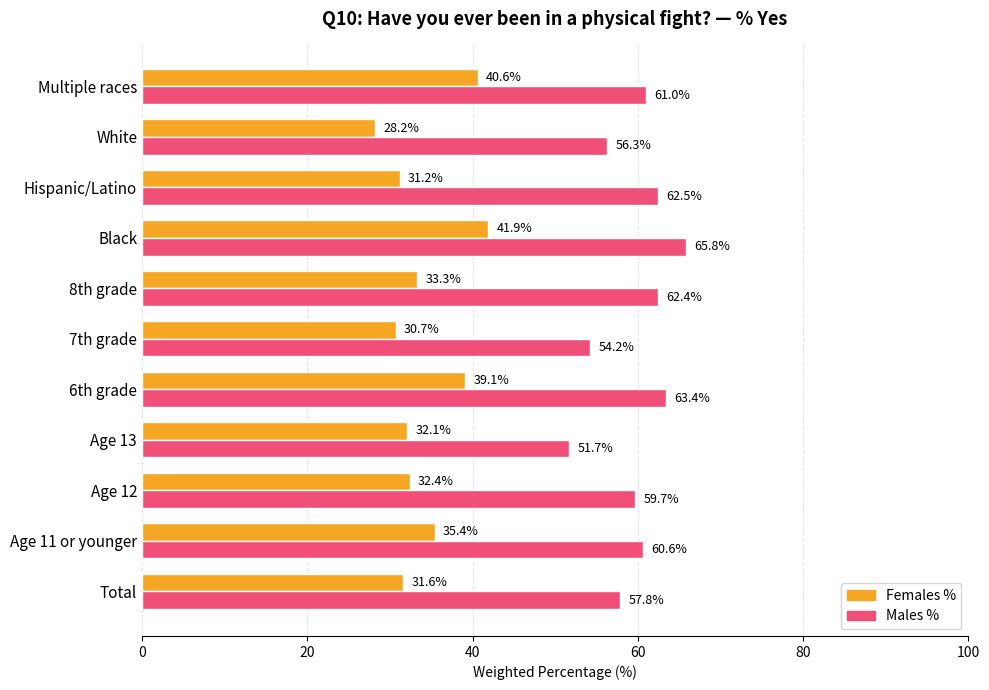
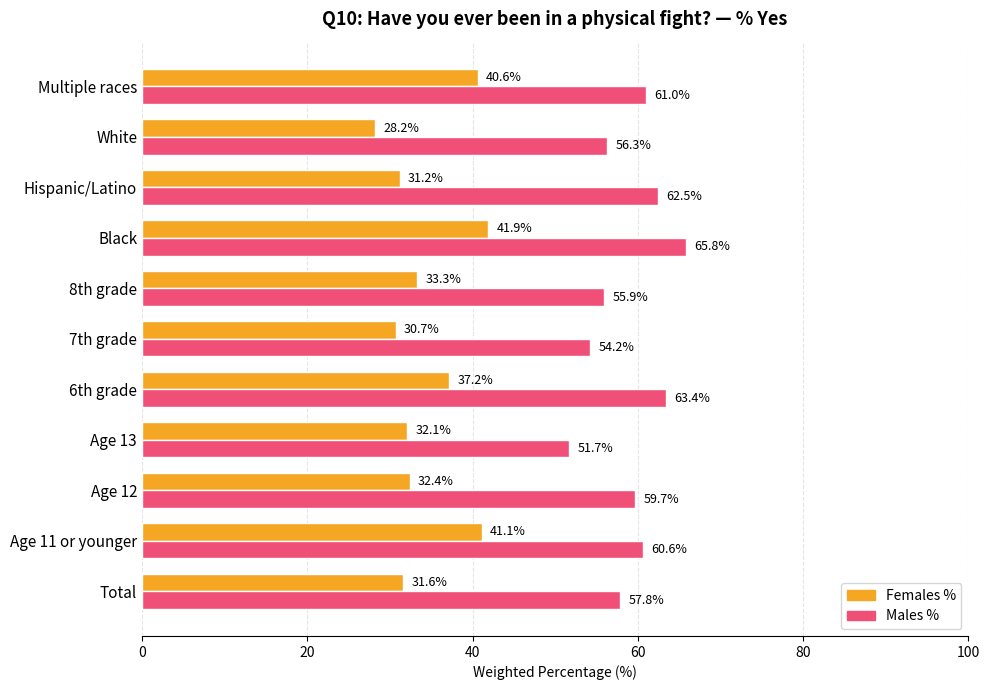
  {
    "Females %": {
      "Multiple races": "40.6%",
      "White": "28.2%",
      "Hispanic/Latino": "31.2%",
      "Black": "41.9%",
      "8th grade": "33.3%",
      "7th grade": "30.7%",
-     "6th grade": "39.1%",
+     "6th grade": "37.2%",
      "Age 13": "32.1%",
      "Age 12": "32.4%",
-     "Age 11 or younger": "35.4%",
+     "Age 11 or younger": "41.1%",
      "Total": "31.6%"
    },
    "Males %": {
      "Multiple races": "61.0%",
      "White": "56.3%",
      "Hispanic/Latino": "62.5%",
      "Black": "65.8%",
-     "8th grade": "62.4%",
+     "8th grade": "55.9%",
      "7th grade": "54.2%",
      "6th grade": "63.4%",
      "Age 13": "51.7%",
      "Age 12": "59.7%",
      "Age 11 or younger": "60.6%",
      "Total": "57.8%"
    }
  }
